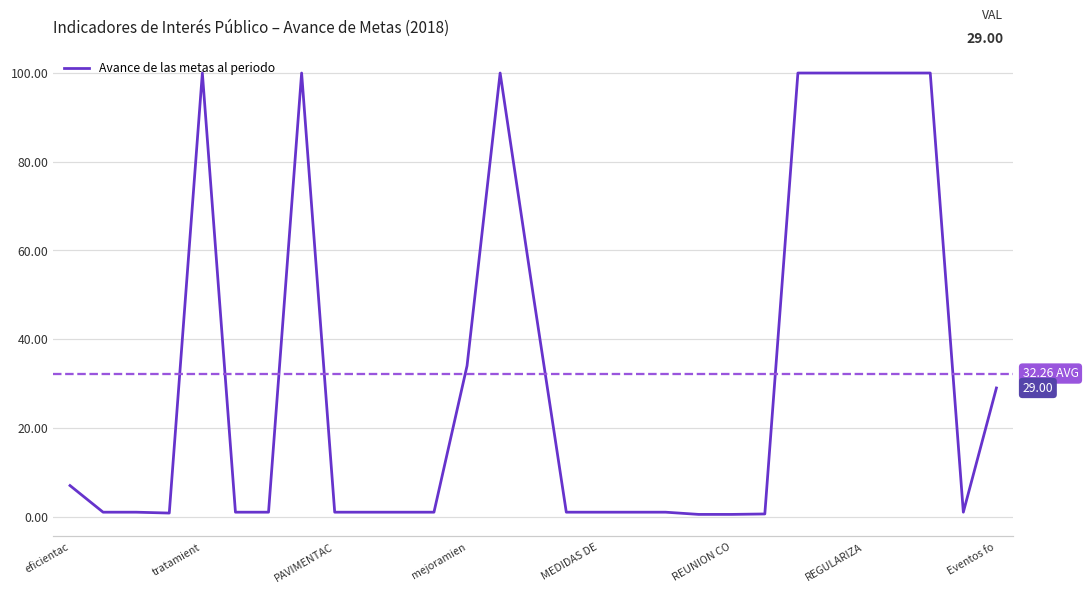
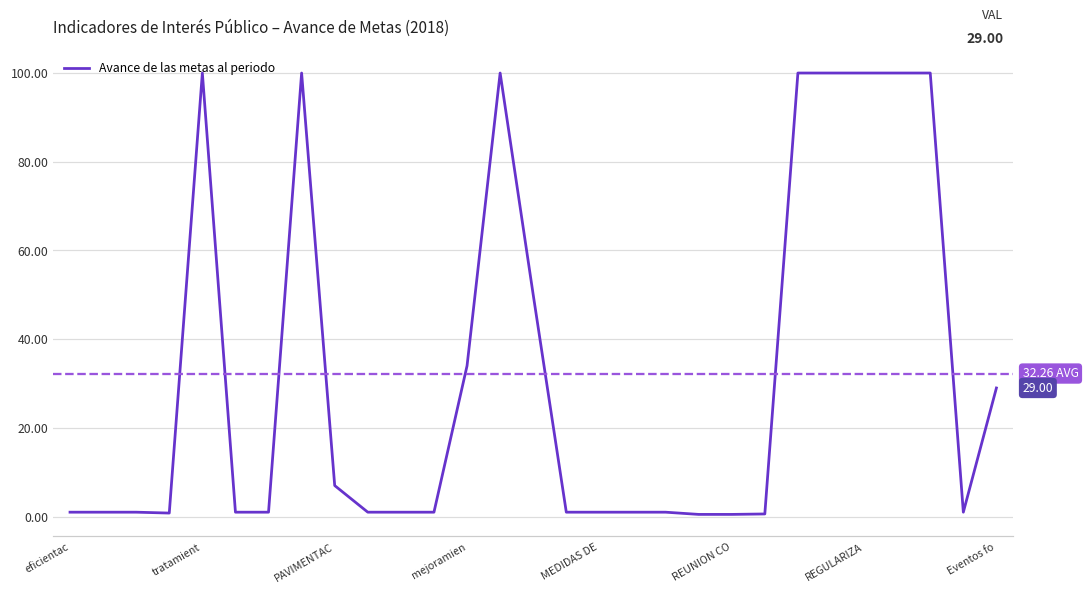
  {
-   "eficientac": 7,
+   "eficientac": 1,
    "tratamient": 100,
-   "PAVIMENTAC": 1,
+   "PAVIMENTAC": 7,
    "mejoramien": 34,
    "MEDIDAS DE": 1,
    "REUNION CO": 1,
    "REGULARIZA": 100
  }
